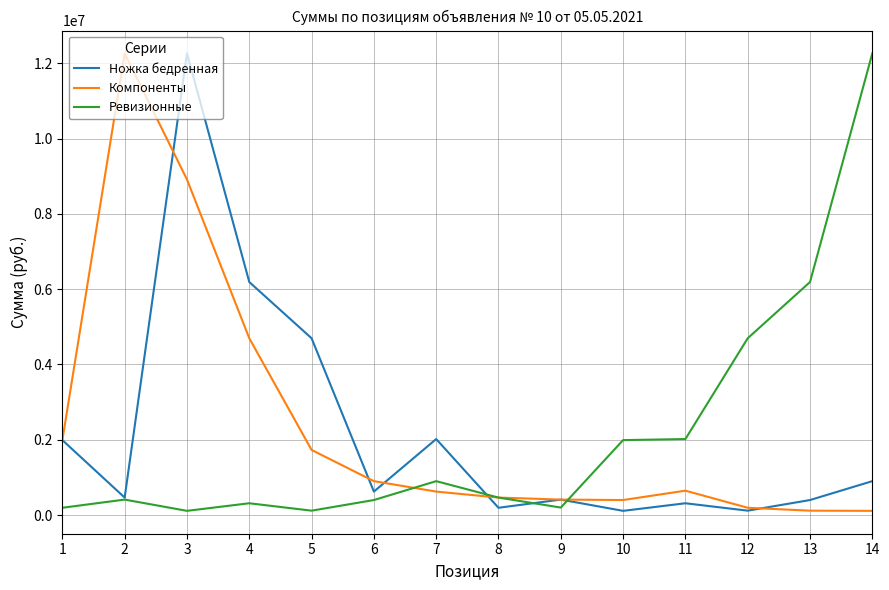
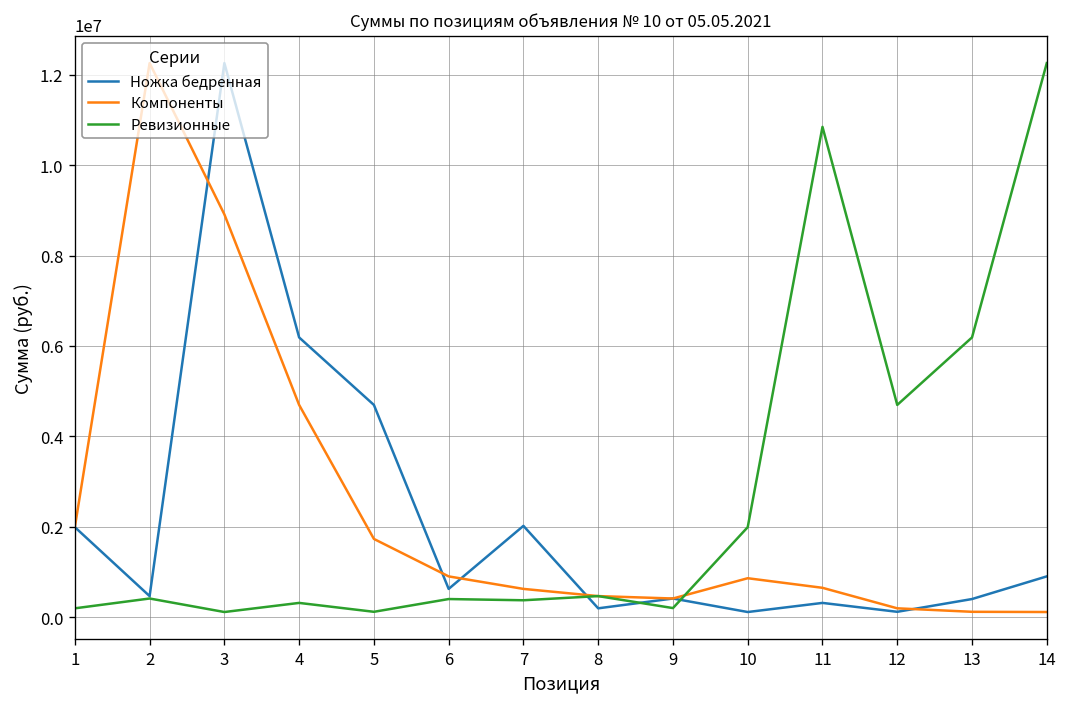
  {
    "Ножка бедренная": {
      "4": 6200000,
      "5": 4700000,
      "6": 600000,
      "7": 2000000,
      "8": 200000,
      "10": 100000,
      "11": 300000,
      "12": 100000,
      "13": 400000,
      "14": 900000
    },
    "Компоненты": {
      "3": 8900000,
      "4": 4700000,
      "5": 1700000,
      "6": 900000,
      "7": 600000,
-     "10": 400000,
+     "10": 900000,
      "11": 600000,
      "12": 200000,
      "13": 100000,
      "14": 100000
    },
    "Ревизионные": {
      "1": 200000,
      "3": 100000,
      "4": 300000,
      "5": 100000,
      "6": 400000,
-     "7": 900000,
+     "7": 400000,
      "9": 200000,
      "10": 2000000,
-     "11": 2000000,
+     "11": 10800000,
      "12": 4700000,
      "13": 6200000,
      "14": 12300000
    }
  }
